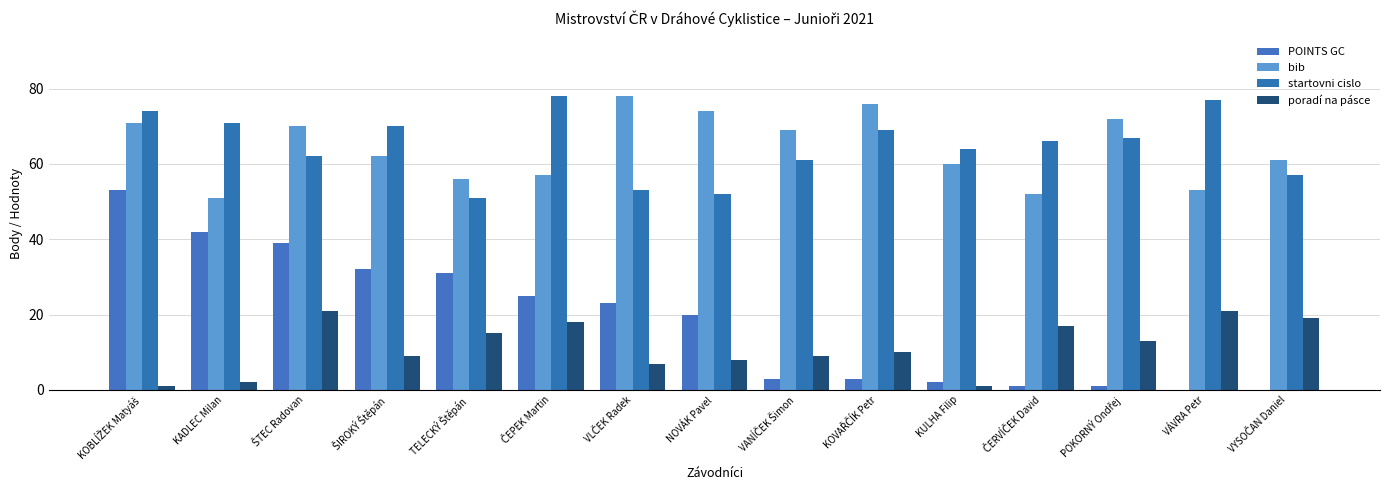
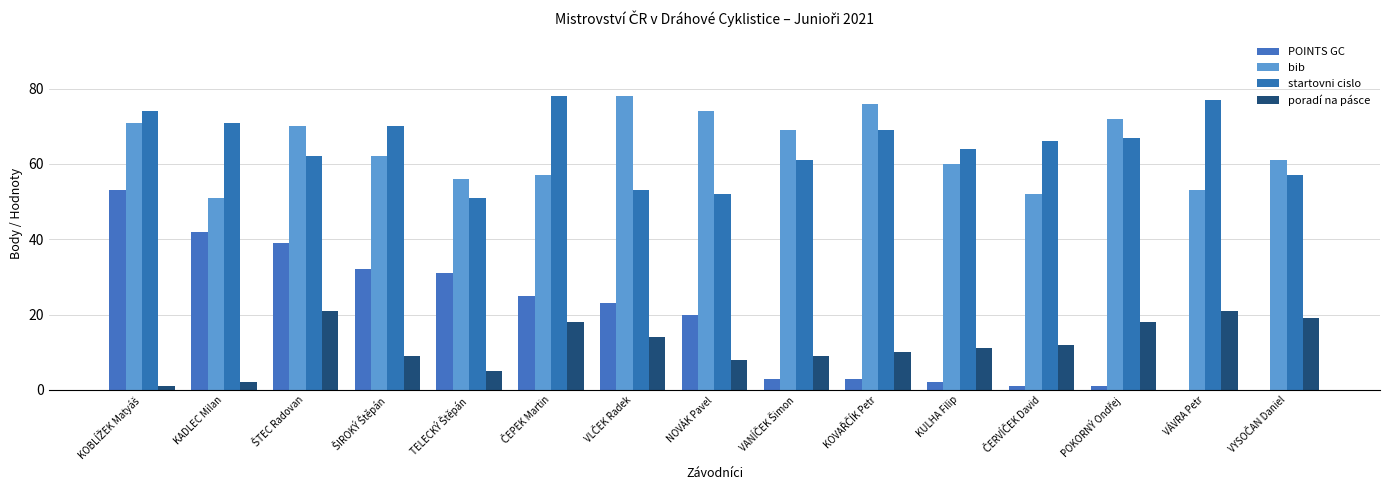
  {
    "poradí na pásce": {
      "KOBLÍŽEK Matyáš": 1,
      "KADLEC Milan": 2,
      "ŠTEC Radovan": 21,
      "ŠIROKÝ Štěpán": 9,
-     "TELECKÝ Štěpán": 15,
+     "TELECKÝ Štěpán": 5,
      "ČEPEK Martin": 18,
-     "VLČEK Radek": 7,
+     "VLČEK Radek": 14,
      "NOVÁK Pavel": 8,
      "VANÍČEK Šimon": 9,
      "KOVAŘČÍK Petr": 10,
-     "KULHA Filip": 1,
-     "ČERVÍČEK David": 17,
-     "POKORNÝ Ondřej": 13,
+     "KULHA Filip": 11,
+     "ČERVÍČEK David": 12,
+     "POKORNÝ Ondřej": 18,
      "VÁVRA Petr": 21,
      "VYSOČAN Daniel": 19
    }
  }
